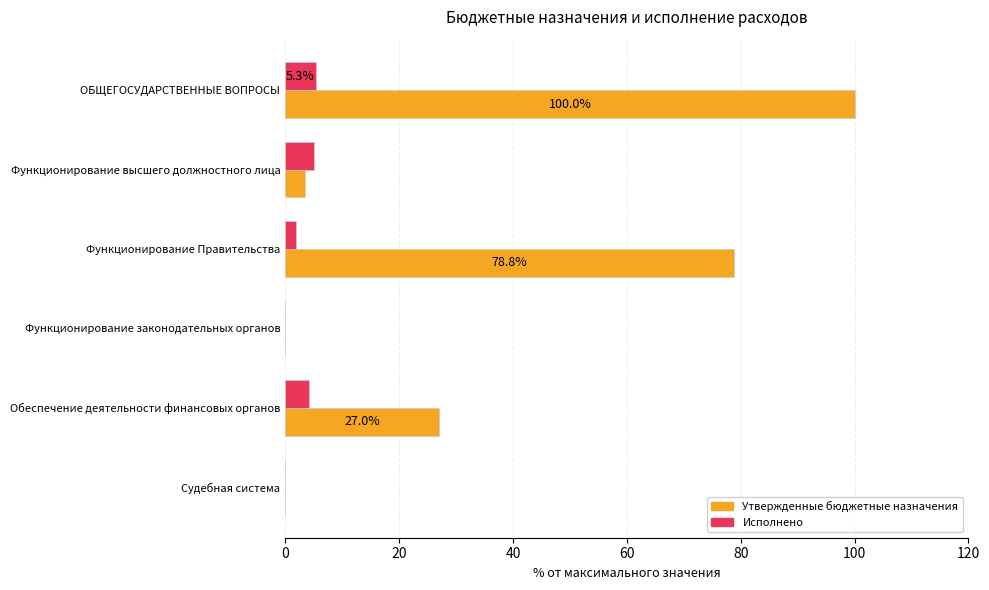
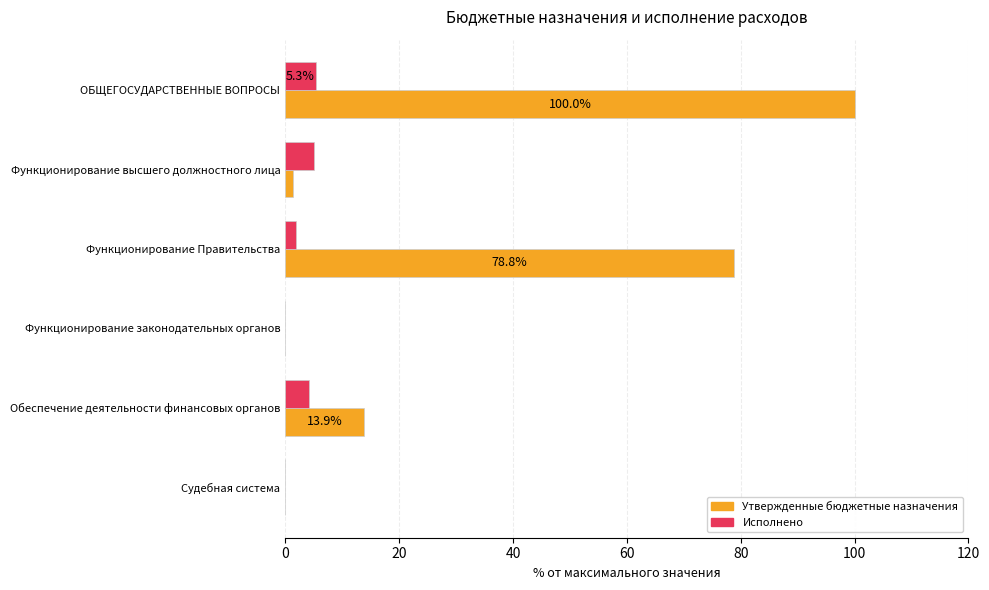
  {
    "Утвержденные бюджетные назначения": {
      "ОБЩЕГОСУДАРСТВЕННЫЕ ВОПРОСЫ": "100.0%",
-     "Функционирование высшего должностного лица": "3",
+     "Функционирование высшего должностного лица": "1",
      "Функционирование Правительства": "78.8%",
-     "Обеспечение деятельности финансовых органов": "27.0%"
+     "Обеспечение деятельности финансовых органов": "13.9%"
    },
    "Исполнено": {
      "ОБЩЕГОСУДАРСТВЕННЫЕ ВОПРОСЫ": "5.3%"
    }
  }
